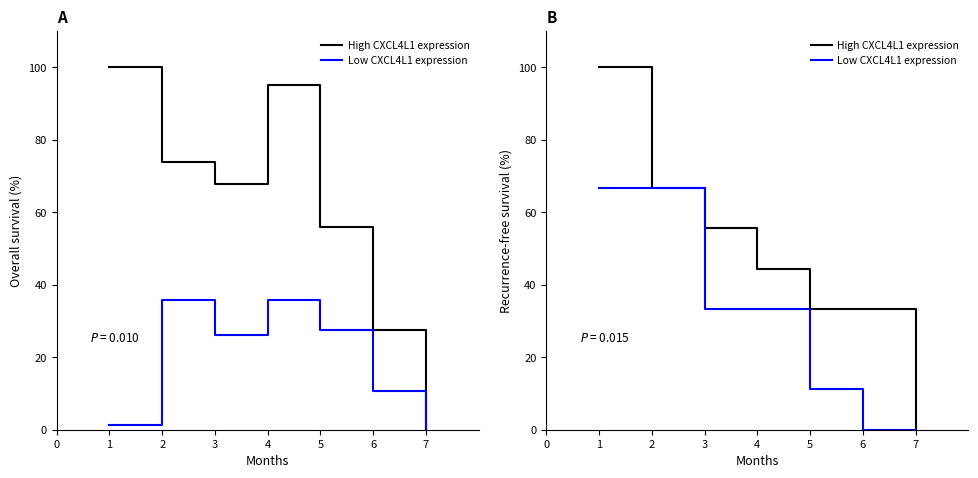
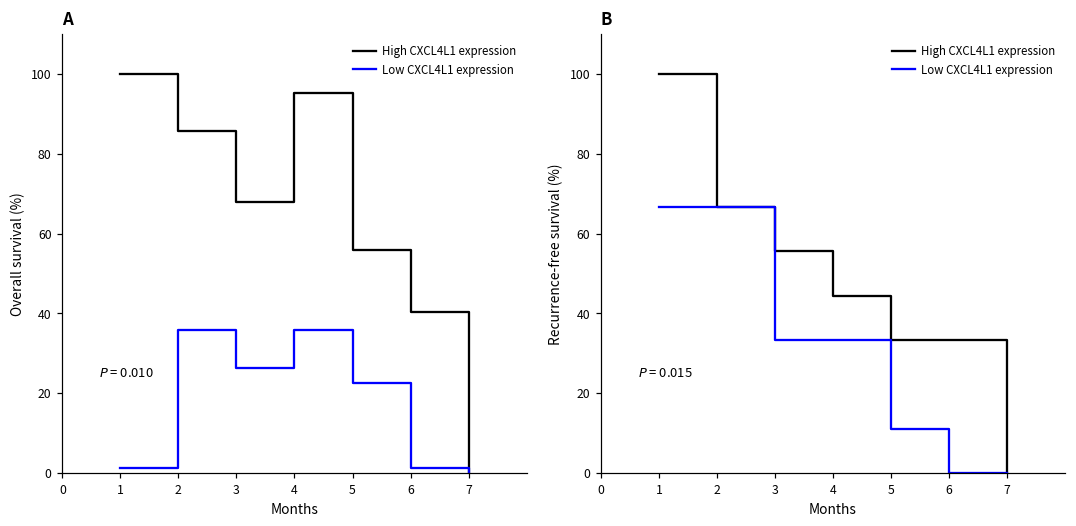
  {
    "A": {
      "High CXCL4L1 expression": {
        "1": 100,
-       "2": 74,
+       "2": 86,
        "3": 68,
        "4": 95,
        "5": 56,
-       "6": 27
+       "6": 40
      },
      "Low CXCL4L1 expression": {
        "1": 1,
        "2": 36,
        "3": 26,
        "4": 36,
-       "5": 27,
-       "6": 11
+       "5": 23,
+       "6": 1
      }
    },
    "B": {
      "High CXCL4L1 expression": {
        "1": 100,
        "3": 56,
        "4": 44,
        "5": 33,
        "6": 33
      },
      "Low CXCL4L1 expression": {
        "1": 67,
        "3": 33,
        "4": 33,
        "5": 11,
        "6": 0
      }
    }
  }
